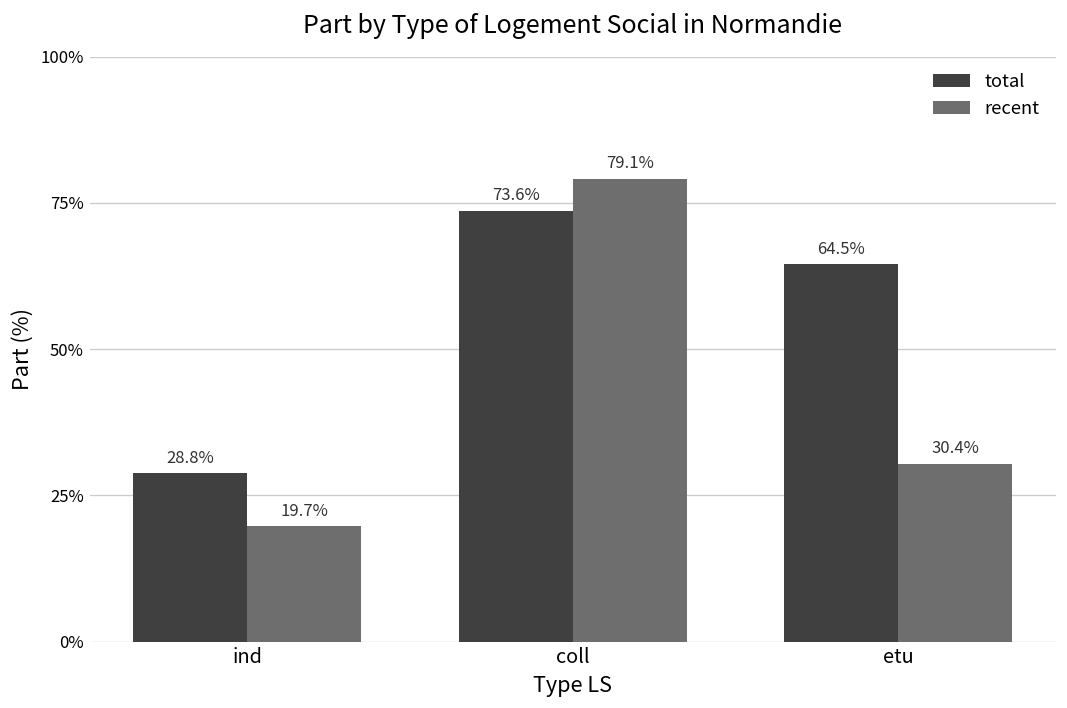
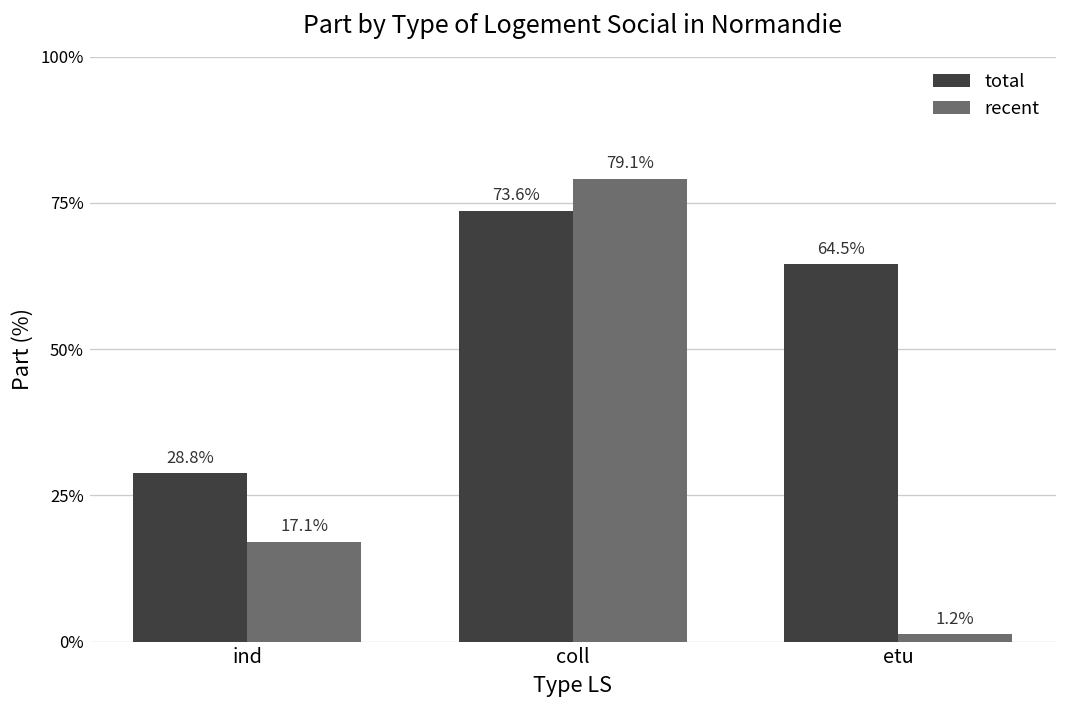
  {
    "total": {
      "ind": "28.8%",
      "coll": "73.6%",
      "etu": "64.5%"
    },
    "recent": {
-     "ind": "19.7%",
+     "ind": "17.1%",
      "coll": "79.1%",
-     "etu": "30.4%"
+     "etu": "1.2%"
    }
  }
